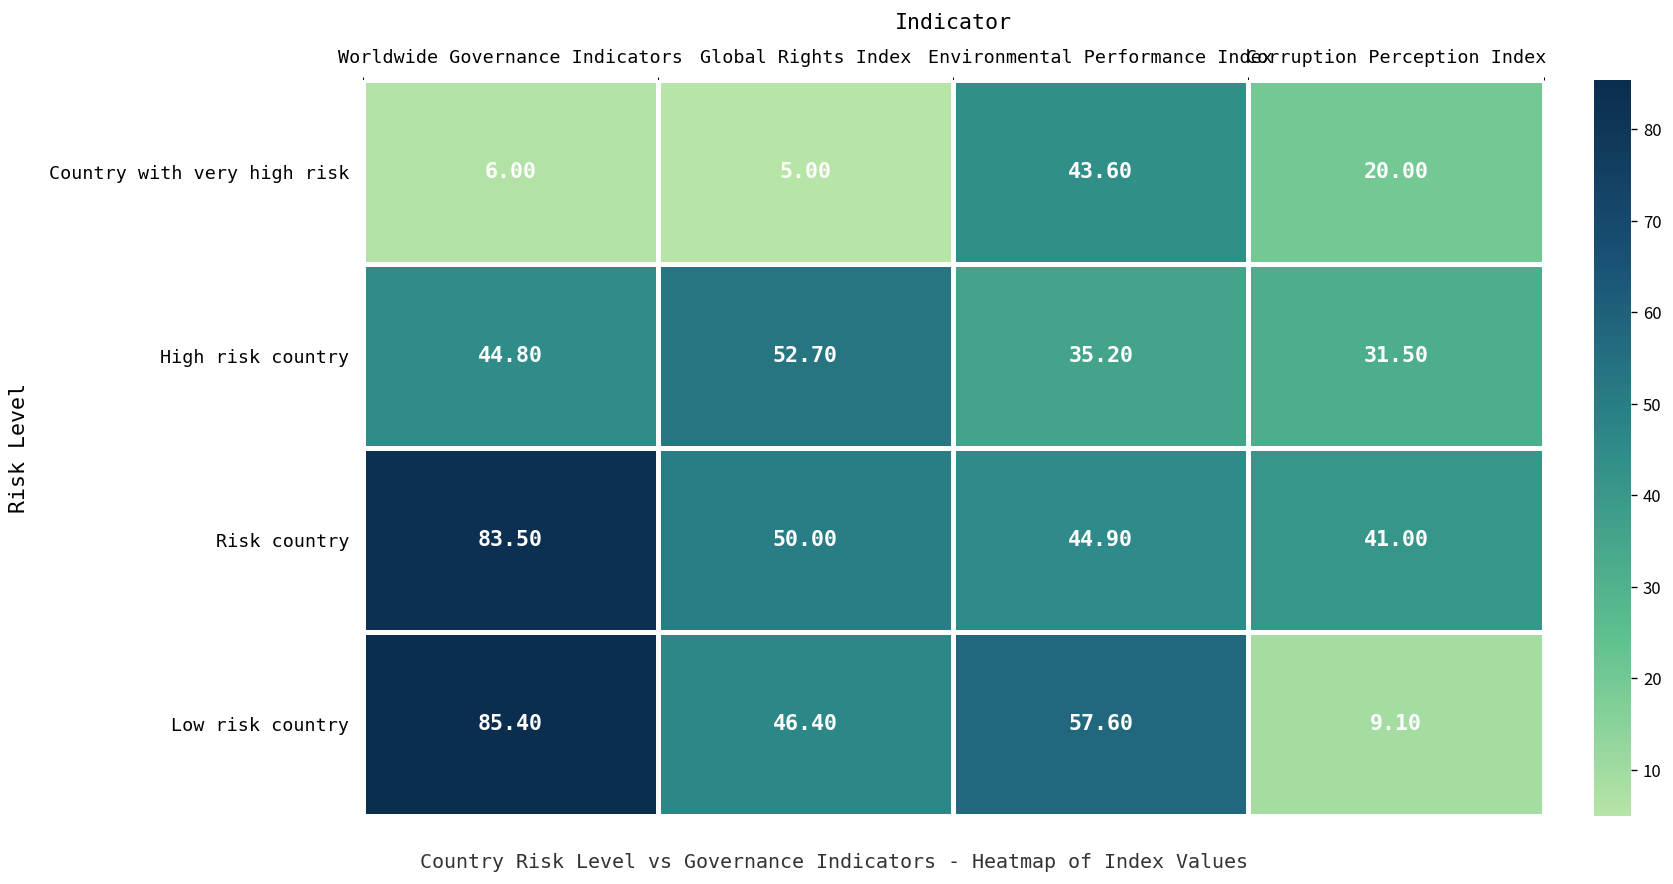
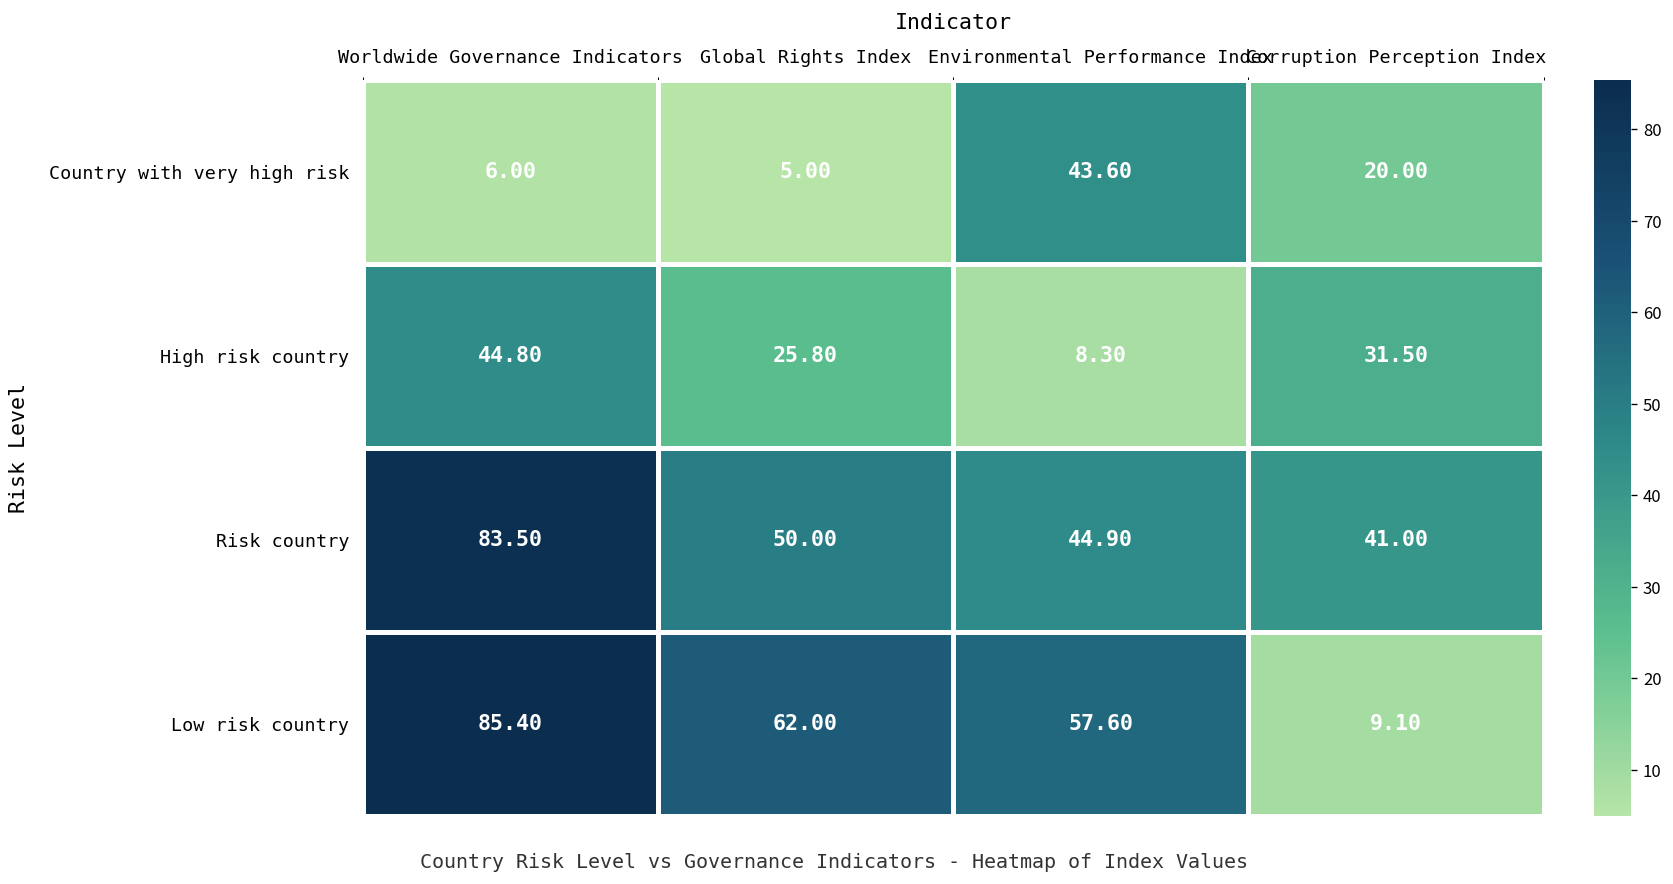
  {
    "Country with very high risk": {
      "Worldwide Governance Indicators": 6.00,
      "Global Rights Index": 5.00,
      "Environmental Performance Index": 43.60,
      "Corruption Perception Index": 20.00
    },
    "High risk country": {
      "Worldwide Governance Indicators": 44.80,
-     "Global Rights Index": 52.70,
-     "Environmental Performance Index": 35.20,
+     "Global Rights Index": 25.80,
+     "Environmental Performance Index": 8.30,
      "Corruption Perception Index": 31.50
    },
    "Risk country": {
      "Worldwide Governance Indicators": 83.50,
      "Global Rights Index": 50.00,
      "Environmental Performance Index": 44.90,
      "Corruption Perception Index": 41.00
    },
    "Low risk country": {
      "Worldwide Governance Indicators": 85.40,
-     "Global Rights Index": 46.40,
+     "Global Rights Index": 62.00,
      "Environmental Performance Index": 57.60,
      "Corruption Perception Index": 9.10
    }
  }
